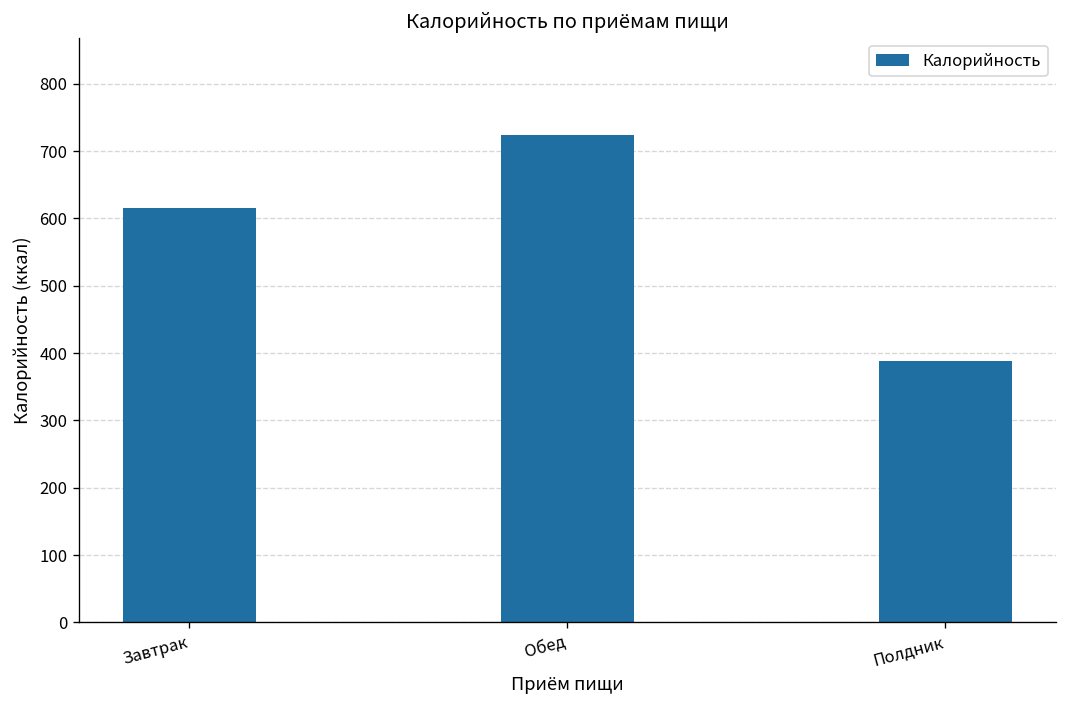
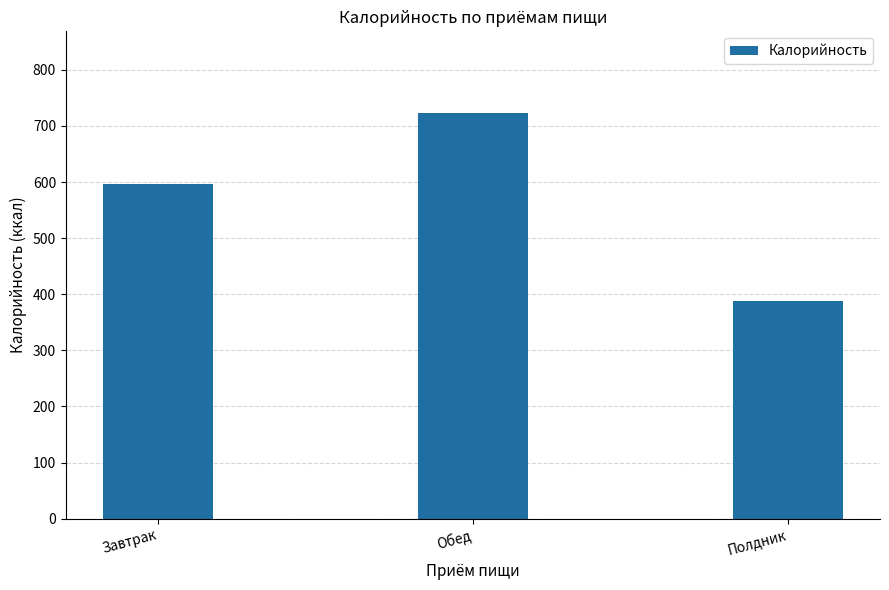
  {
-   "Завтрак": 620,
+   "Завтрак": 600,
    "Обед": 720,
    "Полдник": 390
  }
